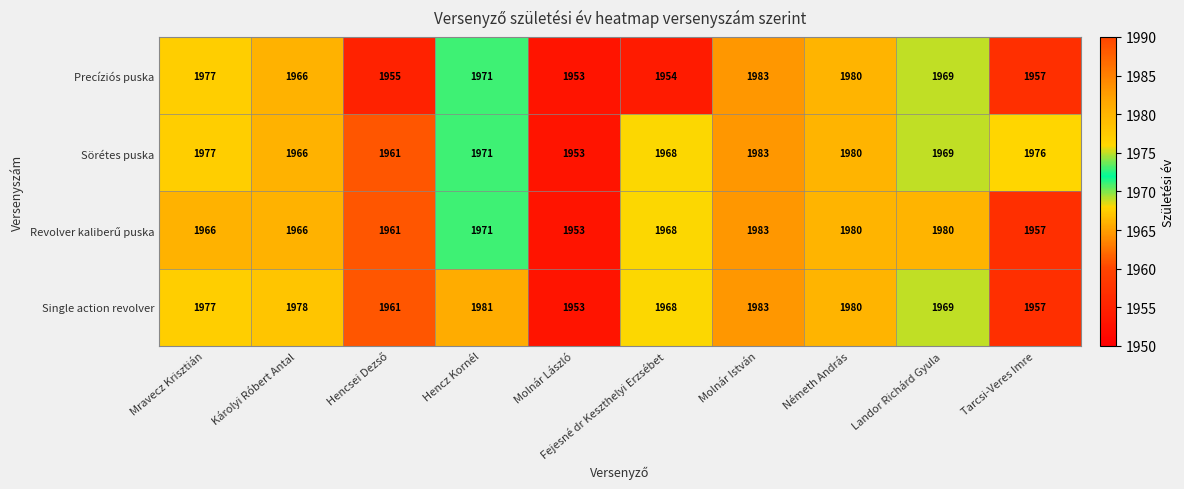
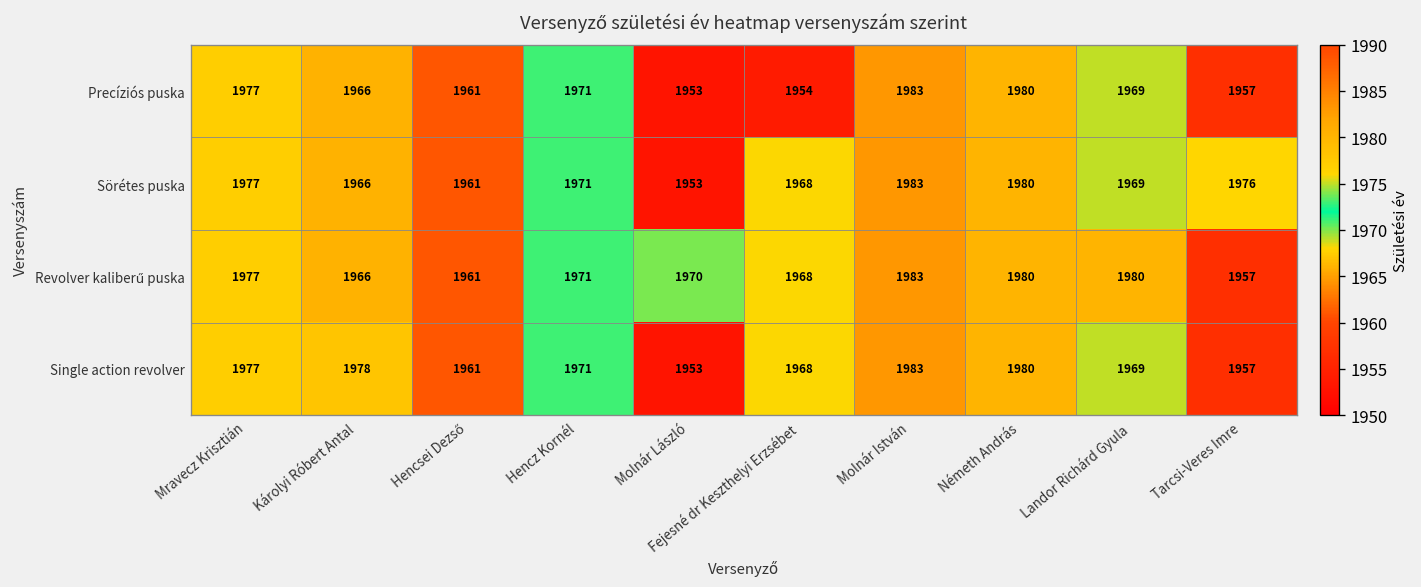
  {
    "Precíziós puska": {
      "Mravecz Krisztián": 1977,
      "Károlyi Róbert Antal": 1966,
-     "Hencsei Dezső": 1955,
+     "Hencsei Dezső": 1961,
      "Hencz Kornél": 1971,
      "Molnár László": 1953,
      "Fejesné dr Keszthelyi Erzsébet": 1954,
      "Molnár István": 1983,
      "Németh András": 1980,
      "Landor Richárd Gyula": 1969,
      "Tarcsi-Veres Imre": 1957
    },
    "Sörétes puska": {
      "Mravecz Krisztián": 1977,
      "Károlyi Róbert Antal": 1966,
      "Hencsei Dezső": 1961,
      "Hencz Kornél": 1971,
      "Molnár László": 1953,
      "Fejesné dr Keszthelyi Erzsébet": 1968,
      "Molnár István": 1983,
      "Németh András": 1980,
      "Landor Richárd Gyula": 1969,
      "Tarcsi-Veres Imre": 1976
    },
    "Revolver kaliberű puska": {
-     "Mravecz Krisztián": 1966,
+     "Mravecz Krisztián": 1977,
      "Károlyi Róbert Antal": 1966,
      "Hencsei Dezső": 1961,
      "Hencz Kornél": 1971,
-     "Molnár László": 1953,
+     "Molnár László": 1970,
      "Fejesné dr Keszthelyi Erzsébet": 1968,
      "Molnár István": 1983,
      "Németh András": 1980,
      "Landor Richárd Gyula": 1980,
      "Tarcsi-Veres Imre": 1957
    },
    "Single action revolver": {
      "Mravecz Krisztián": 1977,
      "Károlyi Róbert Antal": 1978,
      "Hencsei Dezső": 1961,
-     "Hencz Kornél": 1981,
+     "Hencz Kornél": 1971,
      "Molnár László": 1953,
      "Fejesné dr Keszthelyi Erzsébet": 1968,
      "Molnár István": 1983,
      "Németh András": 1980,
      "Landor Richárd Gyula": 1969,
      "Tarcsi-Veres Imre": 1957
    }
  }
